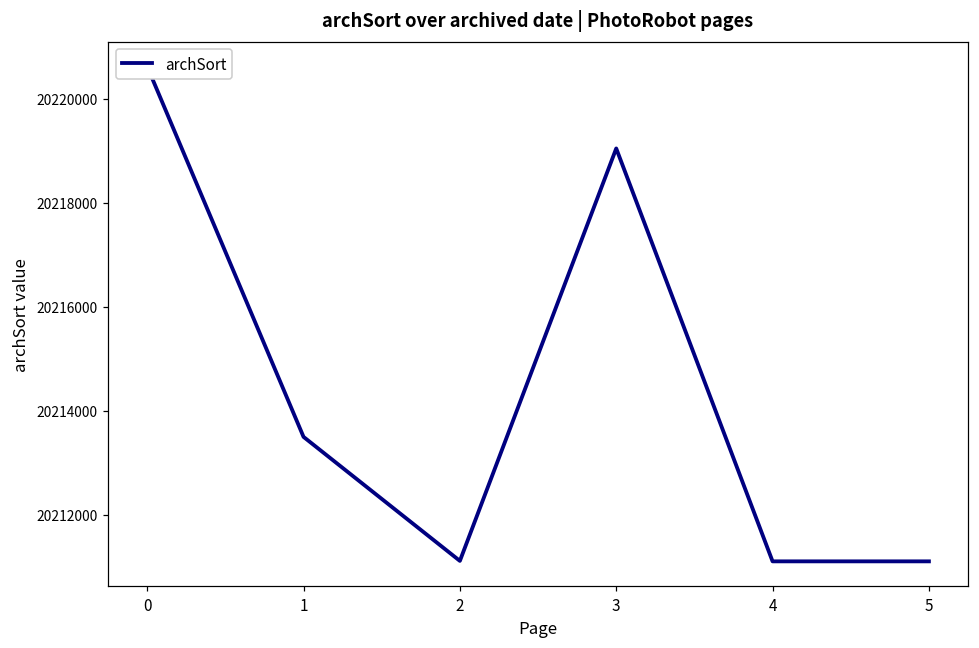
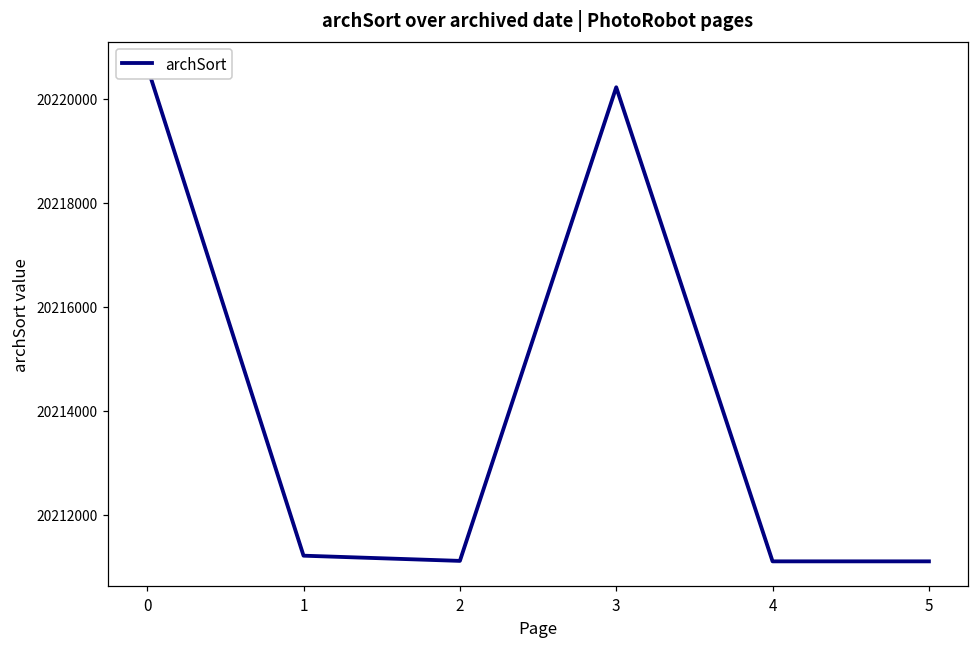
  {
-   "1": 20213500,
+   "1": 20211200,
    "2": 20211100,
-   "3": 20219000,
+   "3": 20220200,
    "4": 20211100,
    "5": 20211100
  }
